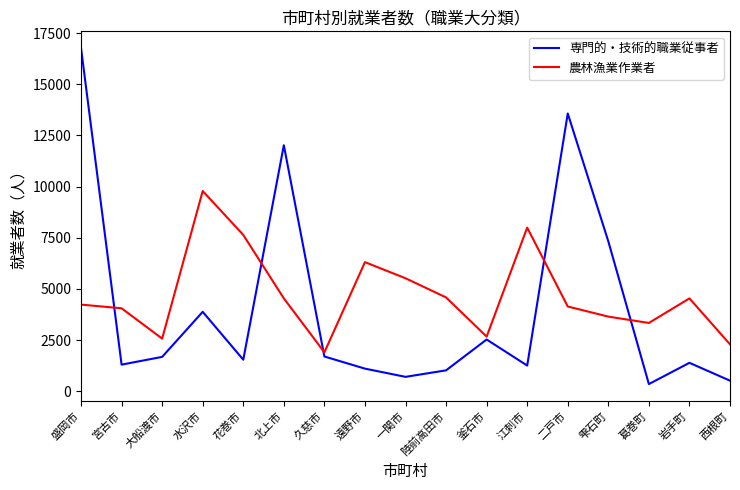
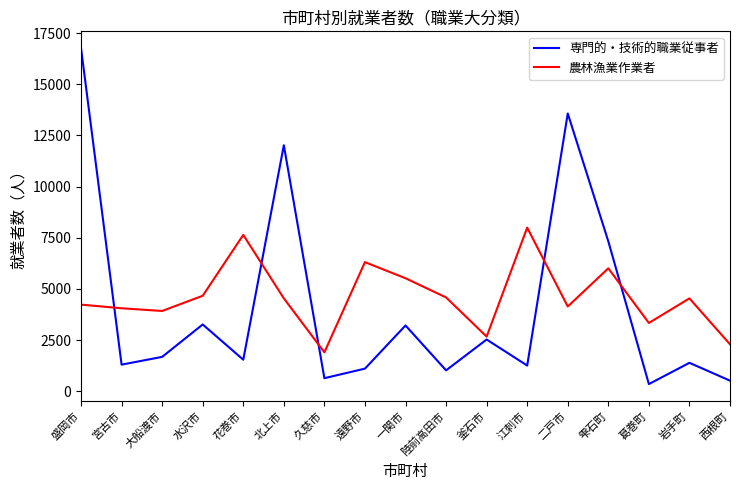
  {
    "専門的・技術的職業従事者": {
      "盛岡市": 16800,
      "宮古市": 1300,
      "大船渡市": 1700,
-     "水沢市": 3900,
+     "水沢市": 3300,
      "花巻市": 1500,
      "北上市": 12000,
-     "久慈市": 1700,
+     "久慈市": 600,
      "遠野市": 1100,
-     "一関市": 700,
+     "一関市": 3200,
      "陸前高田市": 1000,
      "釜石市": 2500,
      "江刺市": 1300,
      "二戸市": 13600,
      "雫石町": 7300,
      "葛巻町": 300,
      "岩手町": 1400,
      "西根町": 500
    },
    "農林漁業作業者": {
      "盛岡市": 4200,
      "宮古市": 4100,
-     "大船渡市": 2600,
-     "水沢市": 9800,
+     "大船渡市": 3900,
+     "水沢市": 4700,
      "花巻市": 7600,
      "北上市": 4500,
      "久慈市": 1900,
      "遠野市": 6300,
      "一関市": 5500,
      "陸前高田市": 4600,
      "釜石市": 2700,
      "江刺市": 8000,
      "二戸市": 4100,
-     "雫石町": 3600,
+     "雫石町": 6000,
      "葛巻町": 3300,
      "岩手町": 4500,
      "西根町": 2300
    }
  }
